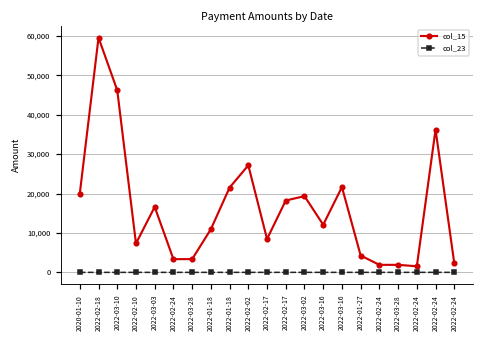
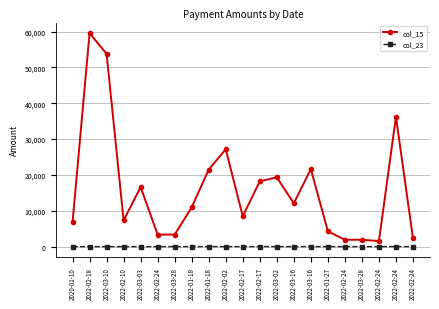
  {
    "col_15": {
-     "2020-01-10": "20,000",
+     "2020-01-10": "7,000",
      "2022-02-18": "60,000",
-     "2022-03-10": "46,000",
+     "2022-03-10": "54,000",
      "2022-02-10": "7,000",
      "2022-03-03": "17,000",
      "2022-02-02": "27,000",
      "2022-03-02": "19,000",
      "2022-01-27": "4,000"
    },
    "col_23": {
      "2020-01-10": "0",
      "2022-02-18": "0",
      "2022-03-10": "0",
      "2022-02-10": "0",
      "2022-03-03": "0",
      "2022-02-02": "0",
      "2022-03-02": "0",
      "2022-01-27": "0"
    }
  }
